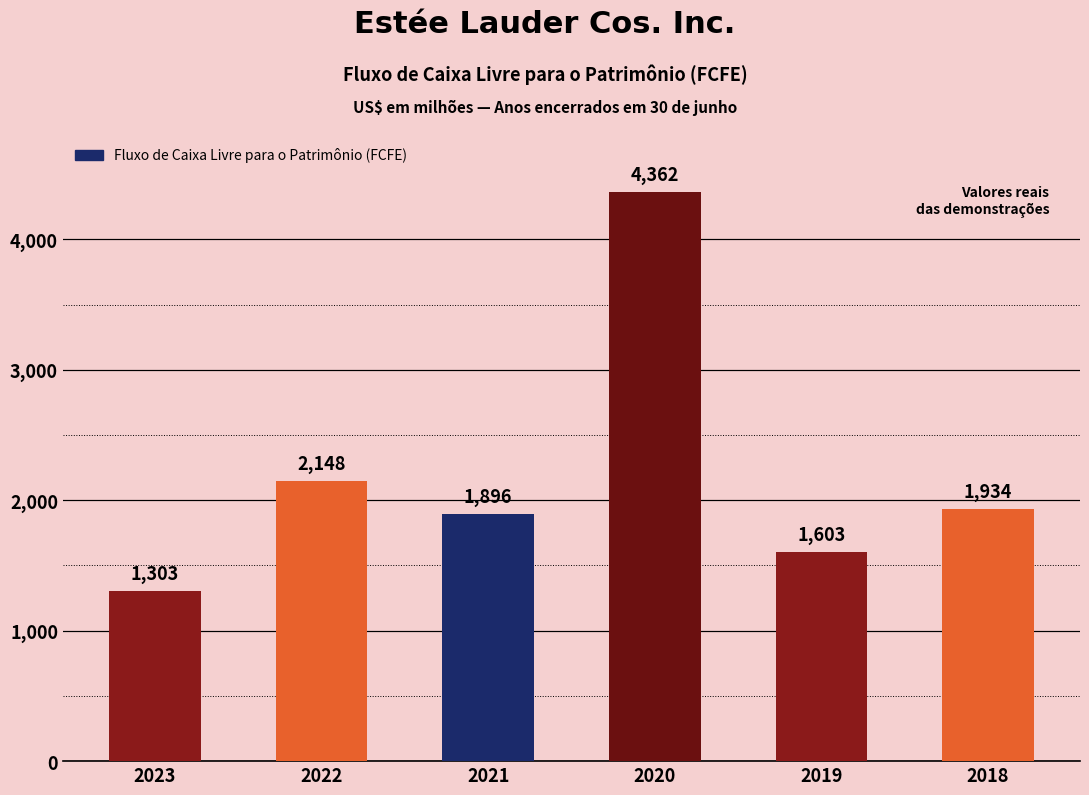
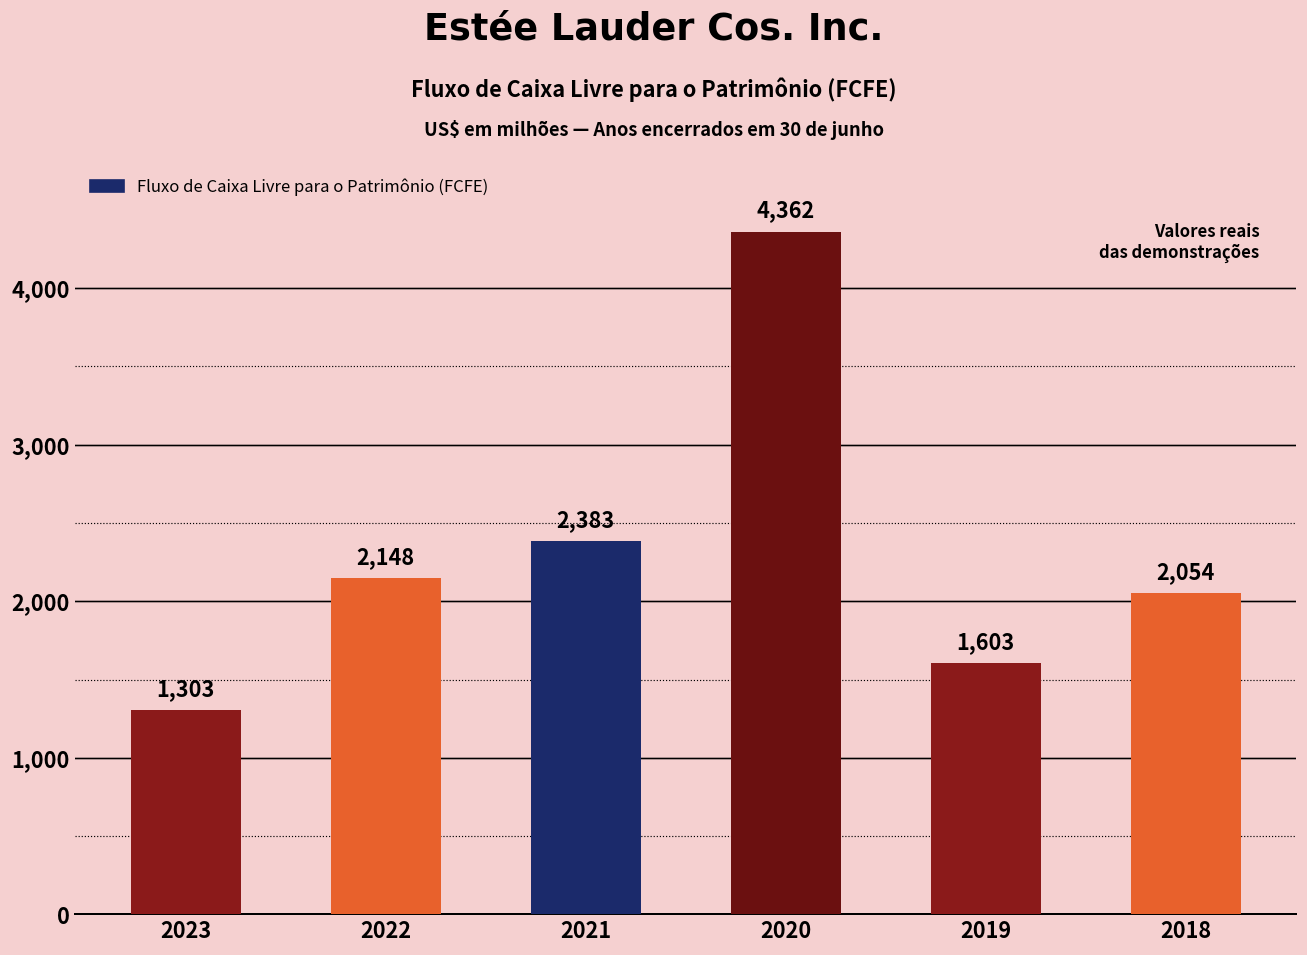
  {
    "2023": "1,303",
    "2022": "2,148",
-   "2021": "1,896",
+   "2021": "2,383",
    "2020": "4,362",
    "2019": "1,603",
-   "2018": "1,934"
+   "2018": "2,054"
  }
